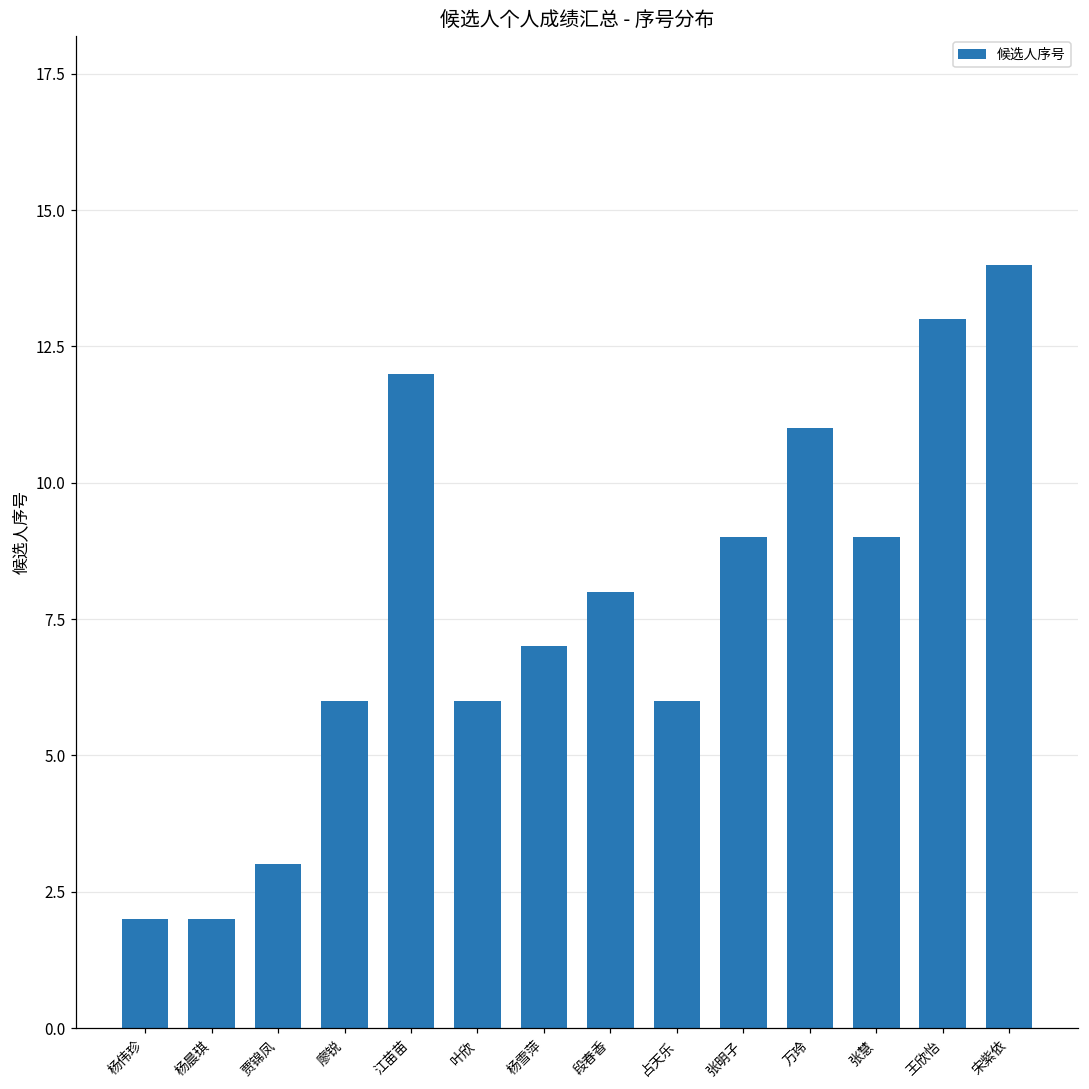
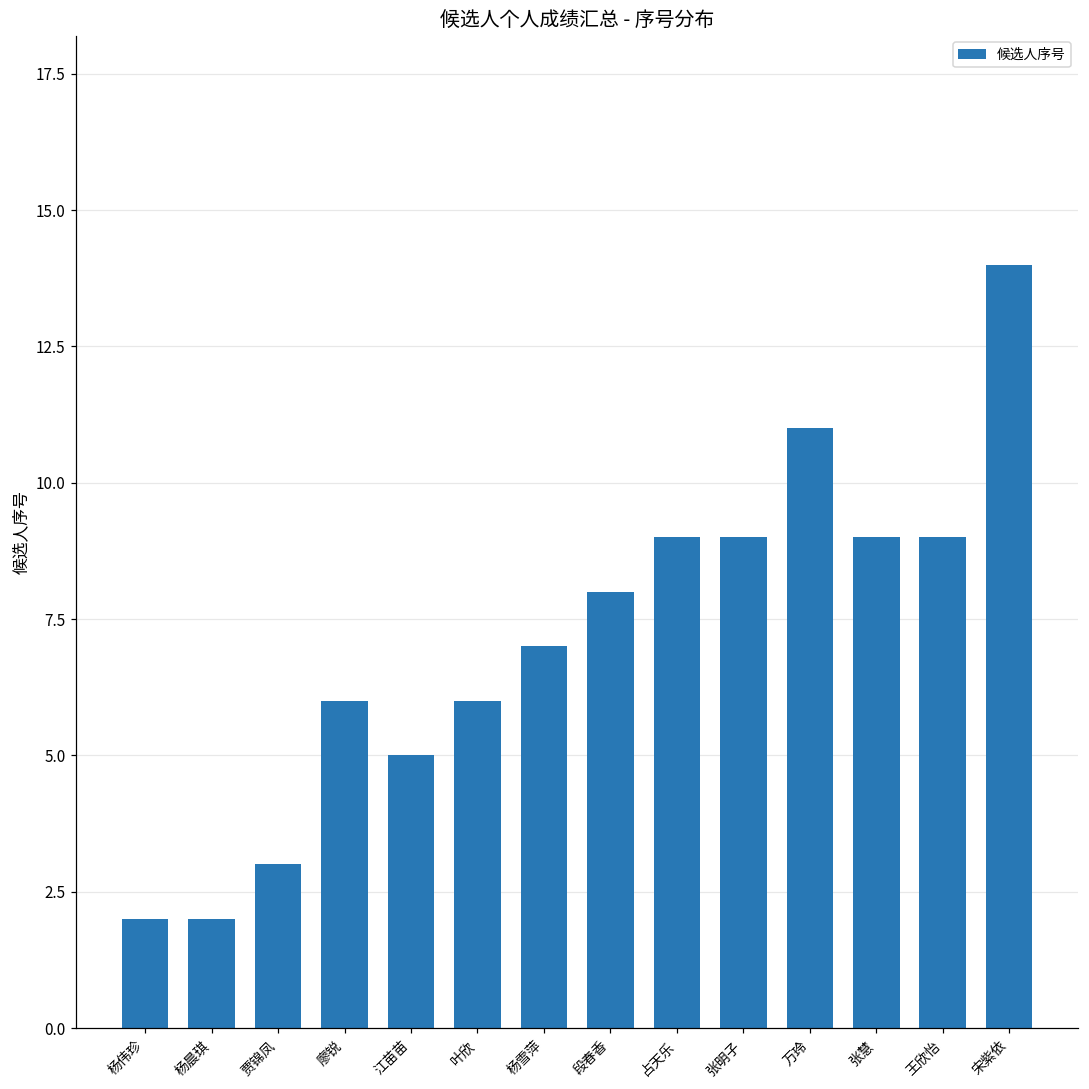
  {
    "杨伟珍": 2,
    "杨晨琪": 2,
    "贾锦凤": 3,
    "廖锐": 6,
-   "江苗苗": 12,
+   "江苗苗": 5,
    "叶欣": 6,
    "杨雪萍": 7,
    "段春香": 8,
-   "占天乐": 6,
+   "占天乐": 9,
    "张明子": 9,
    "万玲": 11,
    "张慧": 9,
-   "王欣怡": 13,
+   "王欣怡": 9,
    "宋紫依": 14
  }
